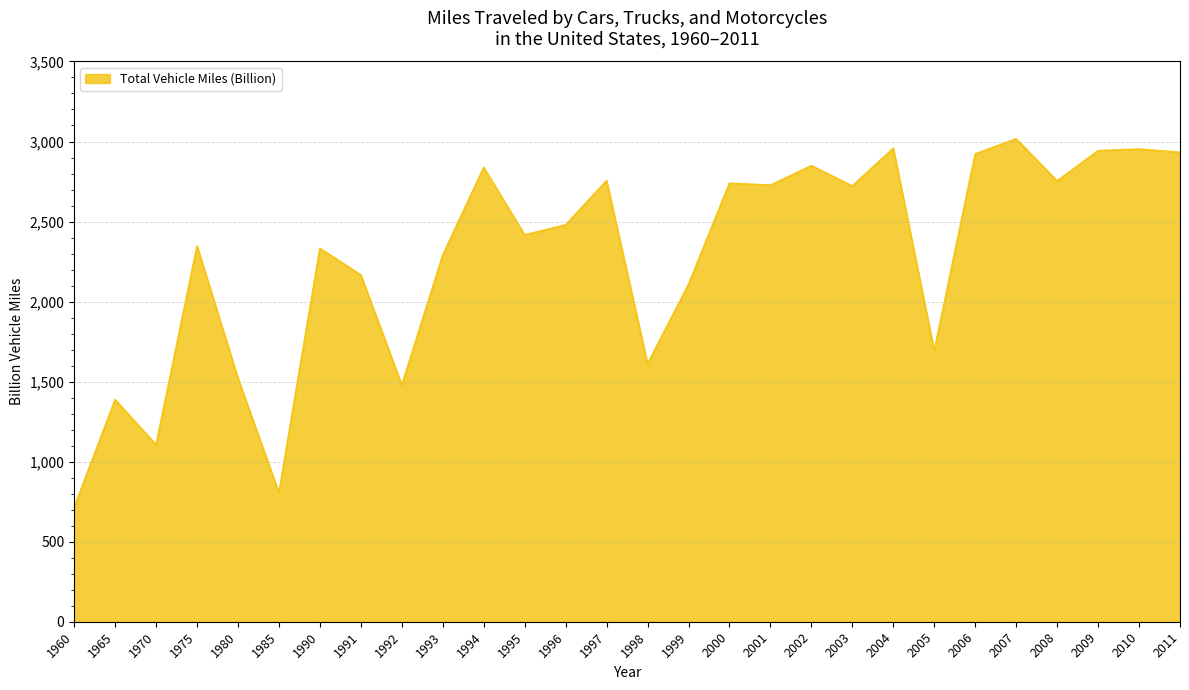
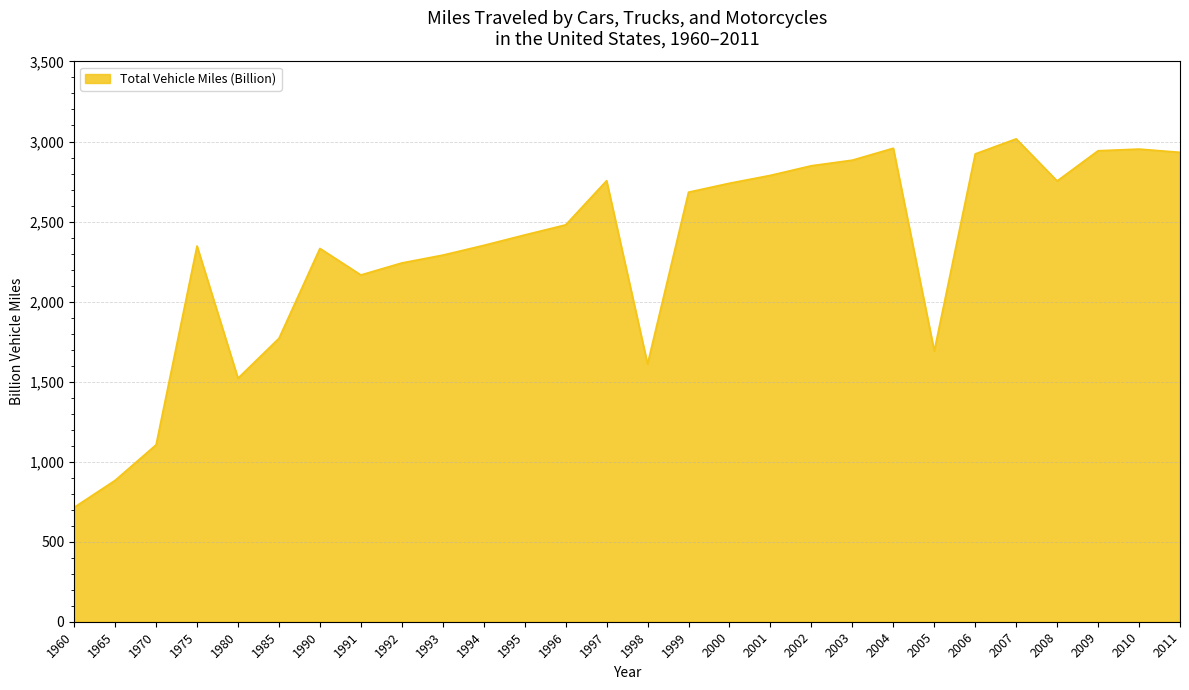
  {
    "1960": "710",
-   "1965": "1,390",
+   "1965": "880",
    "1970": "1,110",
    "1975": "2,350",
    "1980": "1,520",
-   "1985": "810",
+   "1985": "1,770",
    "1990": "2,330",
    "1991": "2,170",
-   "1992": "1,480",
+   "1992": "2,240",
    "1993": "2,290",
-   "1994": "2,840",
+   "1994": "2,350",
    "1995": "2,420",
    "1996": "2,480",
    "1997": "2,760",
    "1998": "1,610",
-   "1999": "2,110",
+   "1999": "2,680",
    "2000": "2,740",
-   "2001": "2,730",
+   "2001": "2,790",
    "2002": "2,850",
-   "2003": "2,720",
+   "2003": "2,880",
    "2004": "2,960",
    "2005": "1,690",
    "2006": "2,920",
    "2007": "3,020",
    "2008": "2,750",
    "2009": "2,940",
    "2010": "2,950",
    "2011": "2,930"
  }
